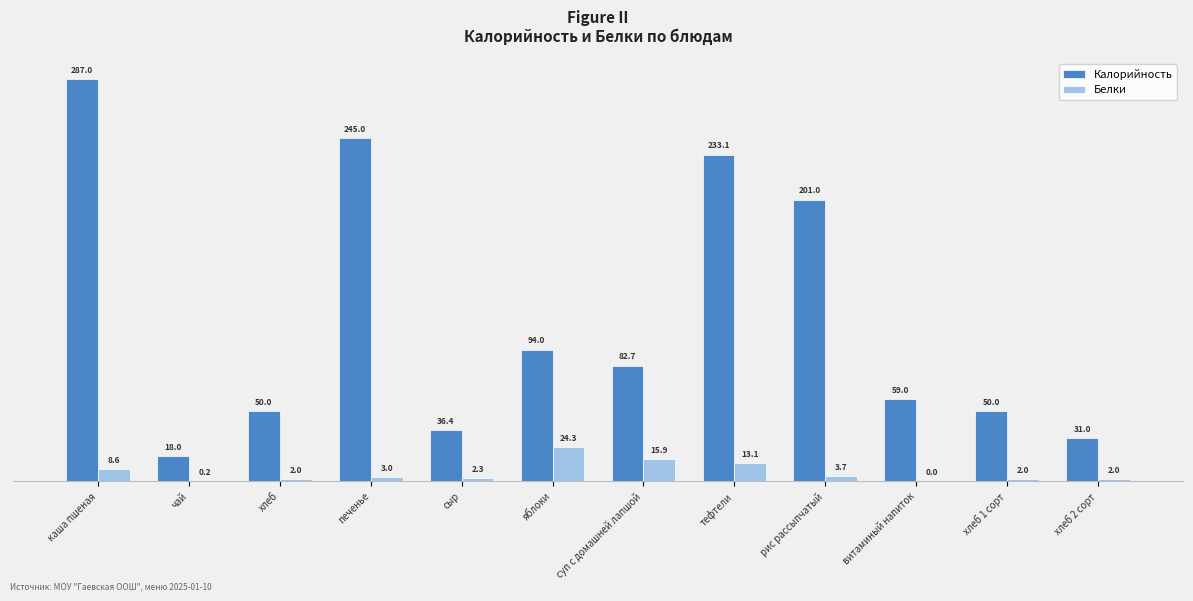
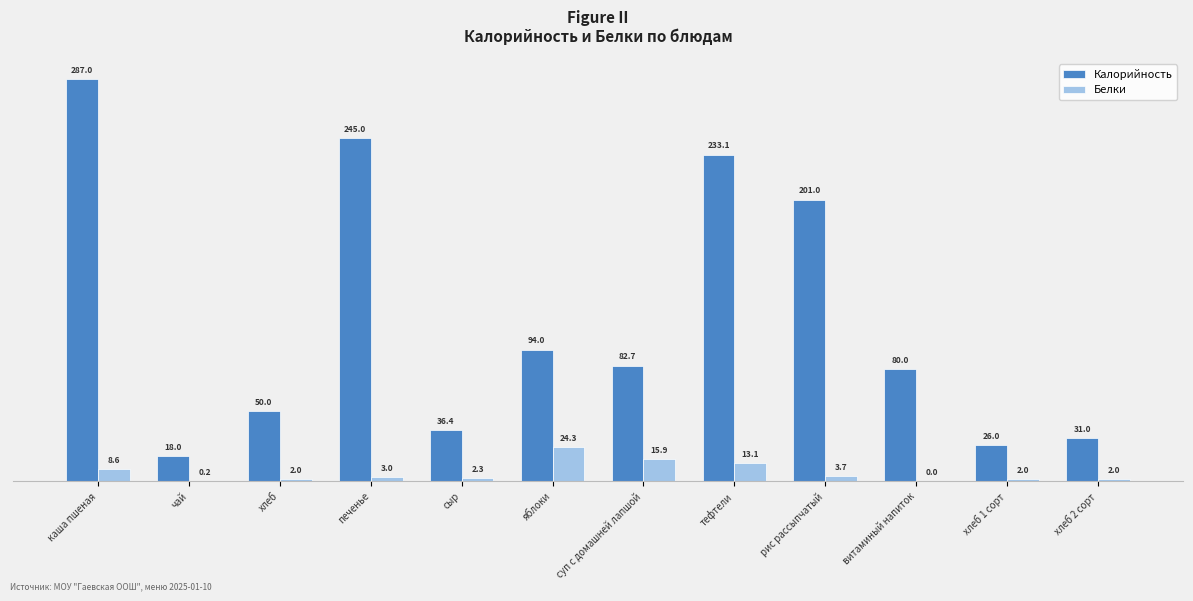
  {
    "Калорийность": {
      "каша пшеная": 287.0,
      "чай": 18.0,
      "хлеб": 50.0,
      "печенье": 245.0,
      "сыр": 36.4,
      "яблоки": 94.0,
      "суп с домашней лапшой": 82.7,
      "тефтели": 233.1,
      "рис рассыпчатый": 201.0,
-     "витаминый напиток": 59.0,
-     "хлеб 1 сорт": 50.0,
+     "витаминый напиток": 80.0,
+     "хлеб 1 сорт": 26.0,
      "хлеб 2 сорт": 31.0
    },
    "Белки": {
      "каша пшеная": 8.6,
      "чай": 0.2,
      "хлеб": 2.0,
      "печенье": 3.0,
      "сыр": 2.3,
      "яблоки": 24.3,
      "суп с домашней лапшой": 15.9,
      "тефтели": 13.1,
      "рис рассыпчатый": 3.7,
      "витаминый напиток": 0.0,
      "хлеб 1 сорт": 2.0,
      "хлеб 2 сорт": 2.0
    }
  }
